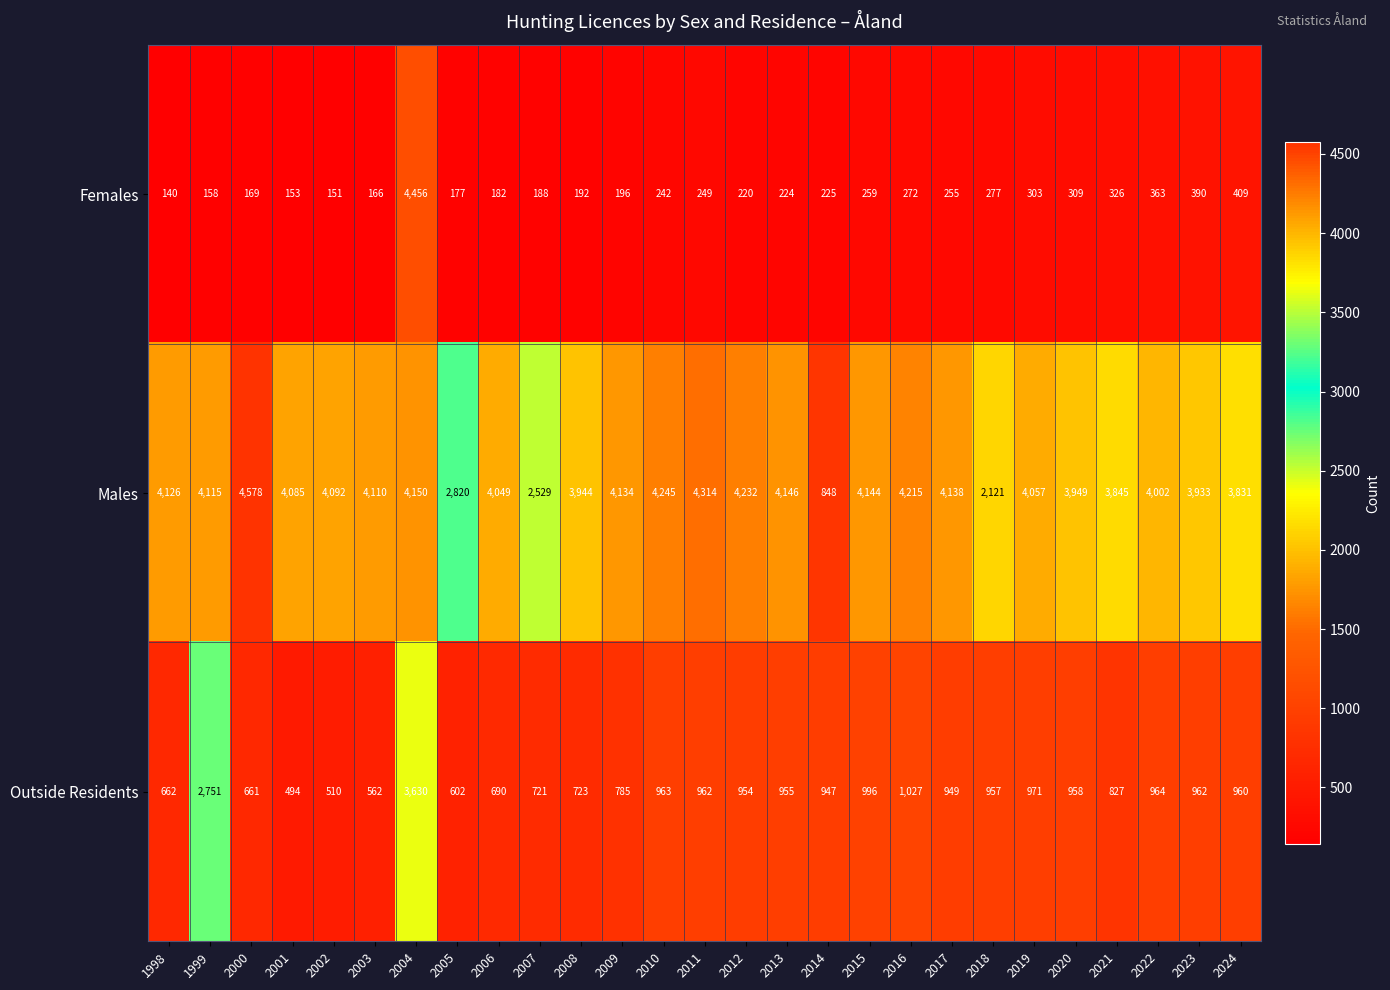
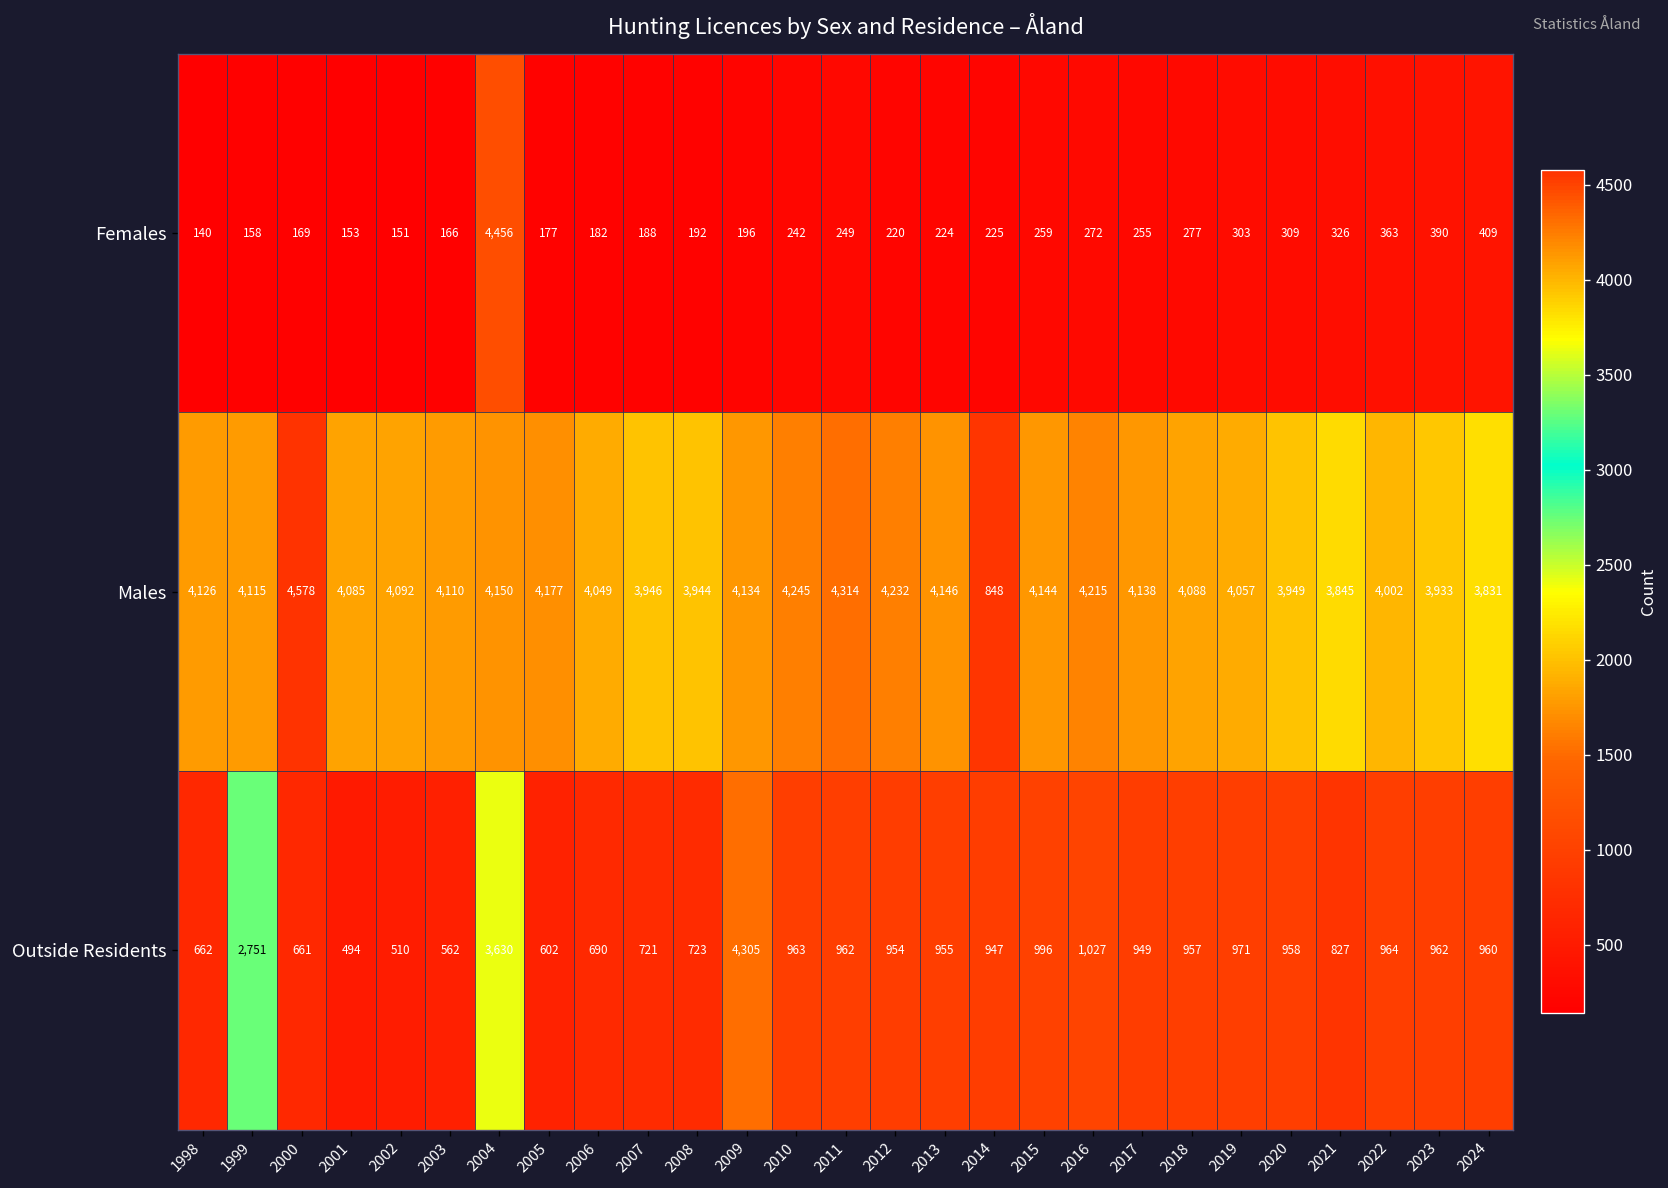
  {
    "Females": {
      "1998": "140",
      "1999": "158",
      "2000": "169",
      "2001": "153",
      "2002": "151",
      "2003": "166",
      "2004": "4,456",
      "2005": "177",
      "2006": "182",
      "2007": "188",
      "2008": "192",
      "2009": "196",
      "2010": "242",
      "2011": "249",
      "2012": "220",
      "2013": "224",
      "2014": "225",
      "2015": "259",
      "2016": "272",
      "2017": "255",
      "2018": "277",
      "2019": "303",
      "2020": "309",
      "2021": "326",
      "2022": "363",
      "2023": "390",
      "2024": "409"
    },
    "Males": {
      "1998": "4,126",
      "1999": "4,115",
      "2000": "4,578",
      "2001": "4,085",
      "2002": "4,092",
      "2003": "4,110",
      "2004": "4,150",
-     "2005": "2,820",
+     "2005": "4,177",
      "2006": "4,049",
-     "2007": "2,529",
+     "2007": "3,946",
      "2008": "3,944",
      "2009": "4,134",
      "2010": "4,245",
      "2011": "4,314",
      "2012": "4,232",
      "2013": "4,146",
      "2014": "848",
      "2015": "4,144",
      "2016": "4,215",
      "2017": "4,138",
-     "2018": "2,121",
+     "2018": "4,088",
      "2019": "4,057",
      "2020": "3,949",
      "2021": "3,845",
      "2022": "4,002",
      "2023": "3,933",
      "2024": "3,831"
    },
    "Outside Residents": {
      "1998": "662",
      "1999": "2,751",
      "2000": "661",
      "2001": "494",
      "2002": "510",
      "2003": "562",
      "2004": "3,630",
      "2005": "602",
      "2006": "690",
      "2007": "721",
      "2008": "723",
-     "2009": "785",
+     "2009": "4,305",
      "2010": "963",
      "2011": "962",
      "2012": "954",
      "2013": "955",
      "2014": "947",
      "2015": "996",
      "2016": "1,027",
      "2017": "949",
      "2018": "957",
      "2019": "971",
      "2020": "958",
      "2021": "827",
      "2022": "964",
      "2023": "962",
      "2024": "960"
    }
  }
